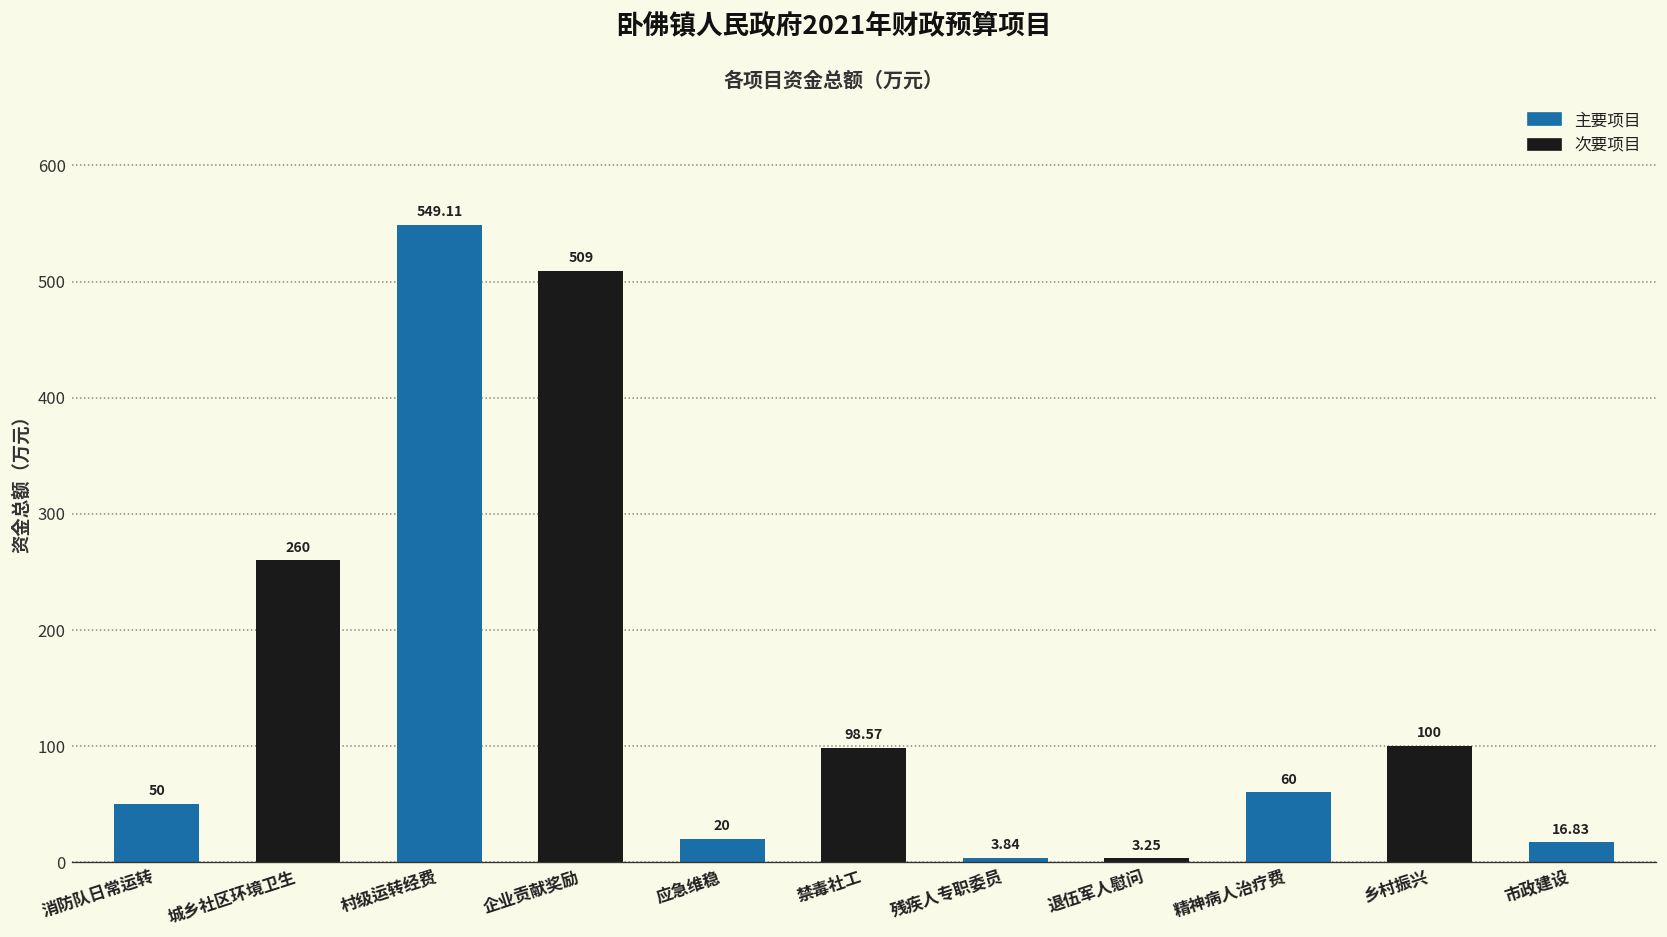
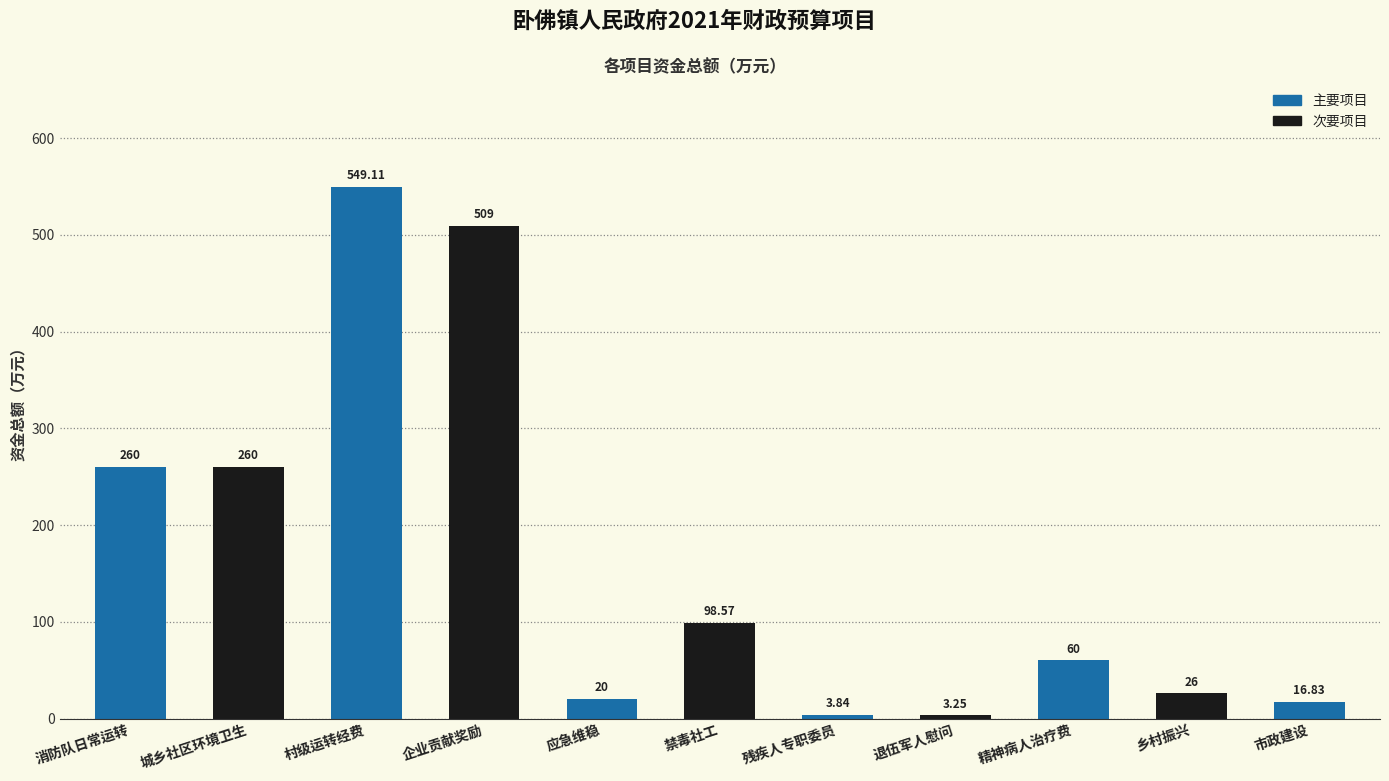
  {
-   "消防队日常运转": 50,
+   "消防队日常运转": 260,
    "城乡社区环境卫生": 260,
    "村级运转经费": 549.11,
    "企业贡献奖励": 509,
    "应急维稳": 20,
    "禁毒社工": 98.57,
    "残疾人专职委员": 3.84,
    "退伍军人慰问": 3.25,
    "精神病人治疗费": 60,
-   "乡村振兴": 100,
+   "乡村振兴": 26,
    "市政建设": 16.83
  }
